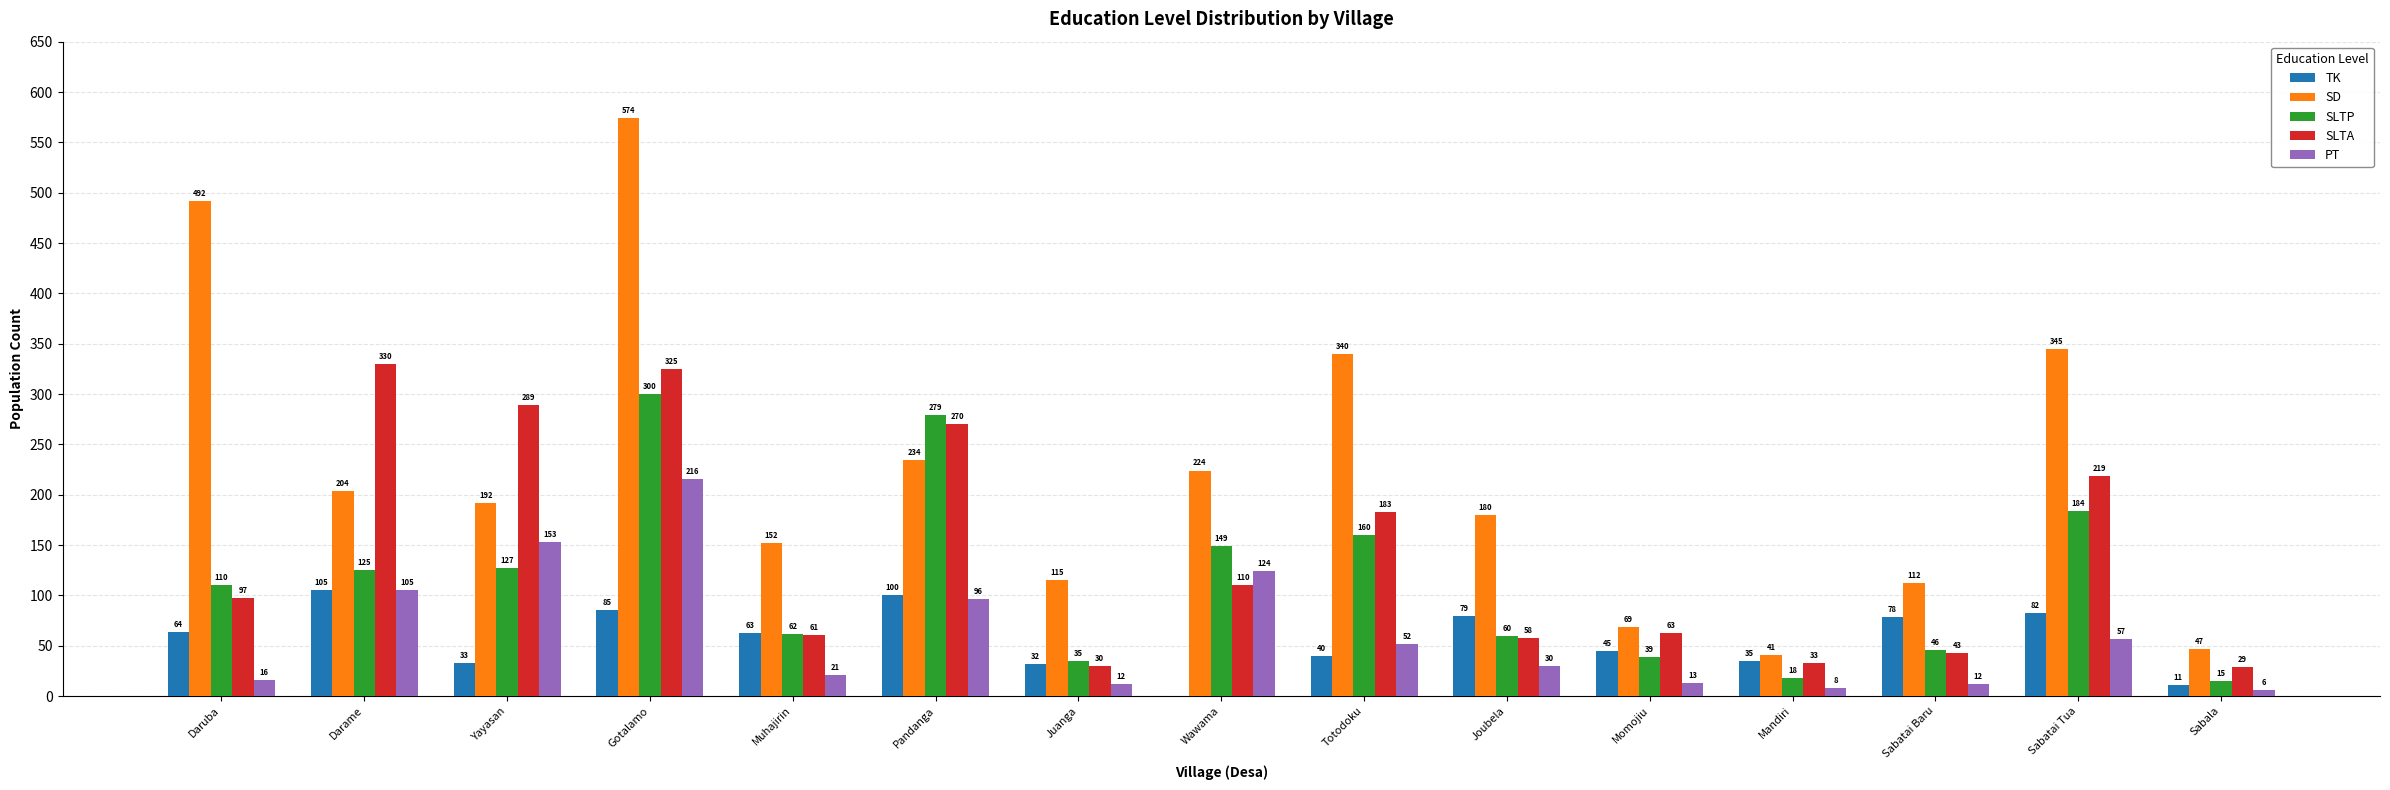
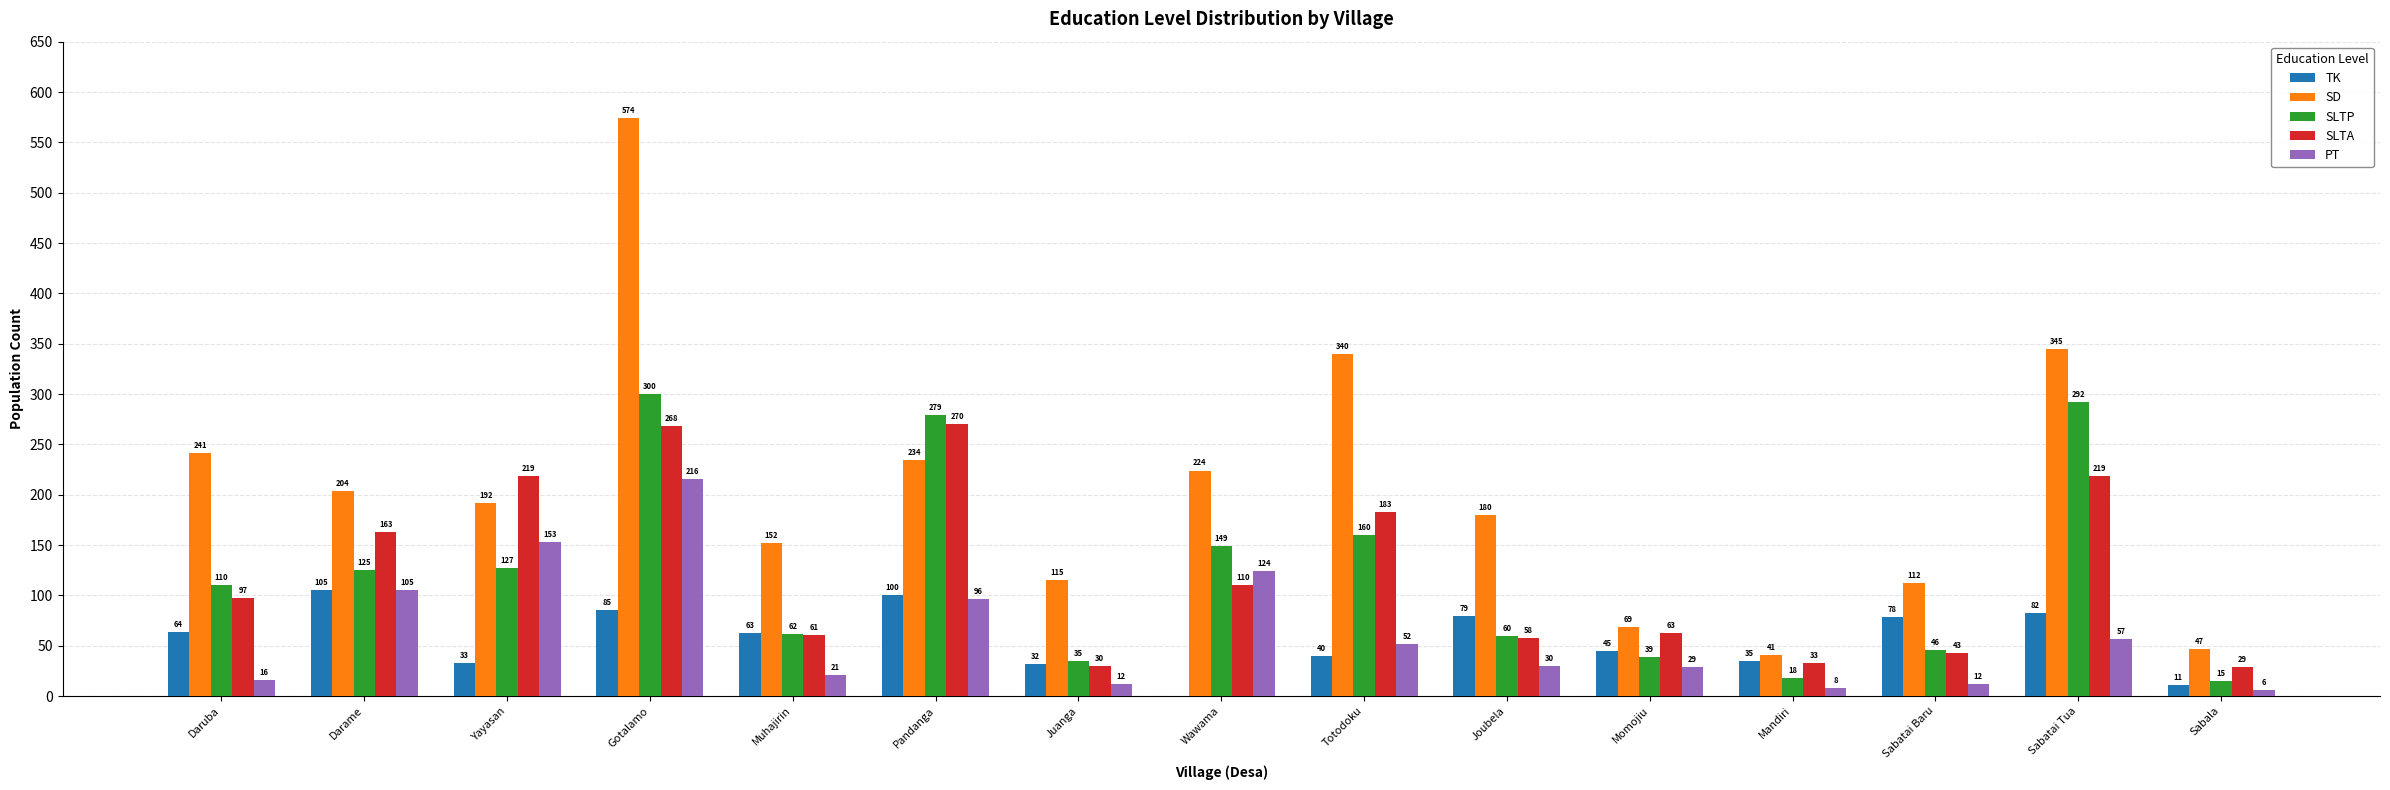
  {
    "TK": {
      "Daruba": 64,
      "Darame": 105,
      "Yayasan": 33,
      "Gotalamo": 85,
      "Muhajirin": 63,
      "Pandanga": 100,
      "Juanga": 32,
      "Totodoku": 40,
      "Joubela": 79,
      "Momojiu": 45,
      "Mandiri": 35,
      "Sabatai Baru": 78,
      "Sabatai Tua": 82,
      "Sabala": 11
    },
    "SD": {
-     "Daruba": 492,
+     "Daruba": 241,
      "Darame": 204,
      "Yayasan": 192,
      "Gotalamo": 574,
      "Muhajirin": 152,
      "Pandanga": 234,
      "Juanga": 115,
      "Wawama": 224,
      "Totodoku": 340,
      "Joubela": 180,
      "Momojiu": 69,
      "Mandiri": 41,
      "Sabatai Baru": 112,
      "Sabatai Tua": 345,
      "Sabala": 47
    },
    "SLTP": {
      "Daruba": 110,
      "Darame": 125,
      "Yayasan": 127,
      "Gotalamo": 300,
      "Muhajirin": 62,
      "Pandanga": 279,
      "Juanga": 35,
      "Wawama": 149,
      "Totodoku": 160,
      "Joubela": 60,
      "Momojiu": 39,
      "Mandiri": 18,
      "Sabatai Baru": 46,
-     "Sabatai Tua": 184,
+     "Sabatai Tua": 292,
      "Sabala": 15
    },
    "SLTA": {
      "Daruba": 97,
-     "Darame": 330,
-     "Yayasan": 289,
-     "Gotalamo": 325,
+     "Darame": 163,
+     "Yayasan": 219,
+     "Gotalamo": 268,
      "Muhajirin": 61,
      "Pandanga": 270,
      "Juanga": 30,
      "Wawama": 110,
      "Totodoku": 183,
      "Joubela": 58,
      "Momojiu": 63,
      "Mandiri": 33,
      "Sabatai Baru": 43,
      "Sabatai Tua": 219,
      "Sabala": 29
    },
    "PT": {
      "Daruba": 16,
      "Darame": 105,
      "Yayasan": 153,
      "Gotalamo": 216,
      "Muhajirin": 21,
      "Pandanga": 96,
      "Juanga": 12,
      "Wawama": 124,
      "Totodoku": 52,
      "Joubela": 30,
-     "Momojiu": 13,
+     "Momojiu": 29,
      "Mandiri": 8,
      "Sabatai Baru": 12,
      "Sabatai Tua": 57,
      "Sabala": 6
    }
  }
